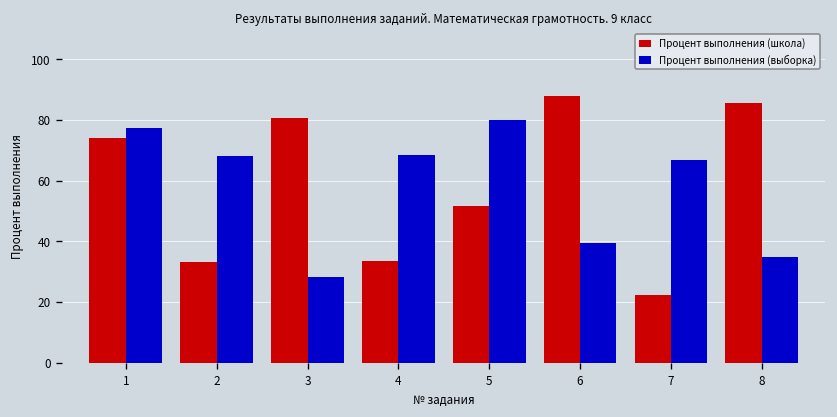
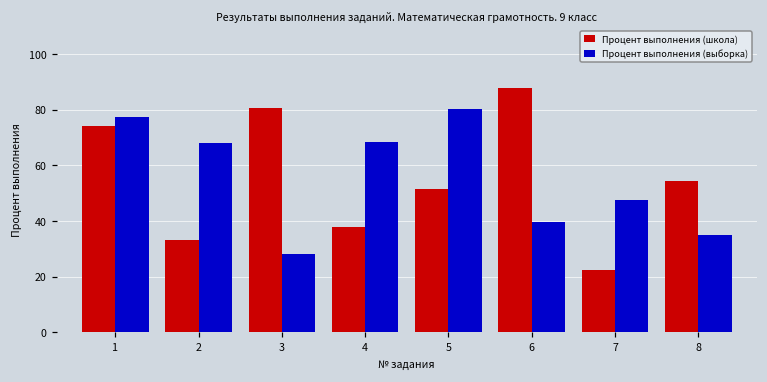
  {
    "Процент выполнения (школа)": {
      "1": 74,
      "2": 33,
      "3": 81,
-     "4": 33,
+     "4": 38,
      "5": 52,
      "6": 88,
      "7": 22,
-     "8": 86
+     "8": 55
    },
    "Процент выполнения (выборка)": {
      "1": 77,
      "2": 68,
      "3": 28,
      "4": 68,
      "5": 80,
      "6": 40,
-     "7": 67,
+     "7": 47,
      "8": 35
    }
  }
